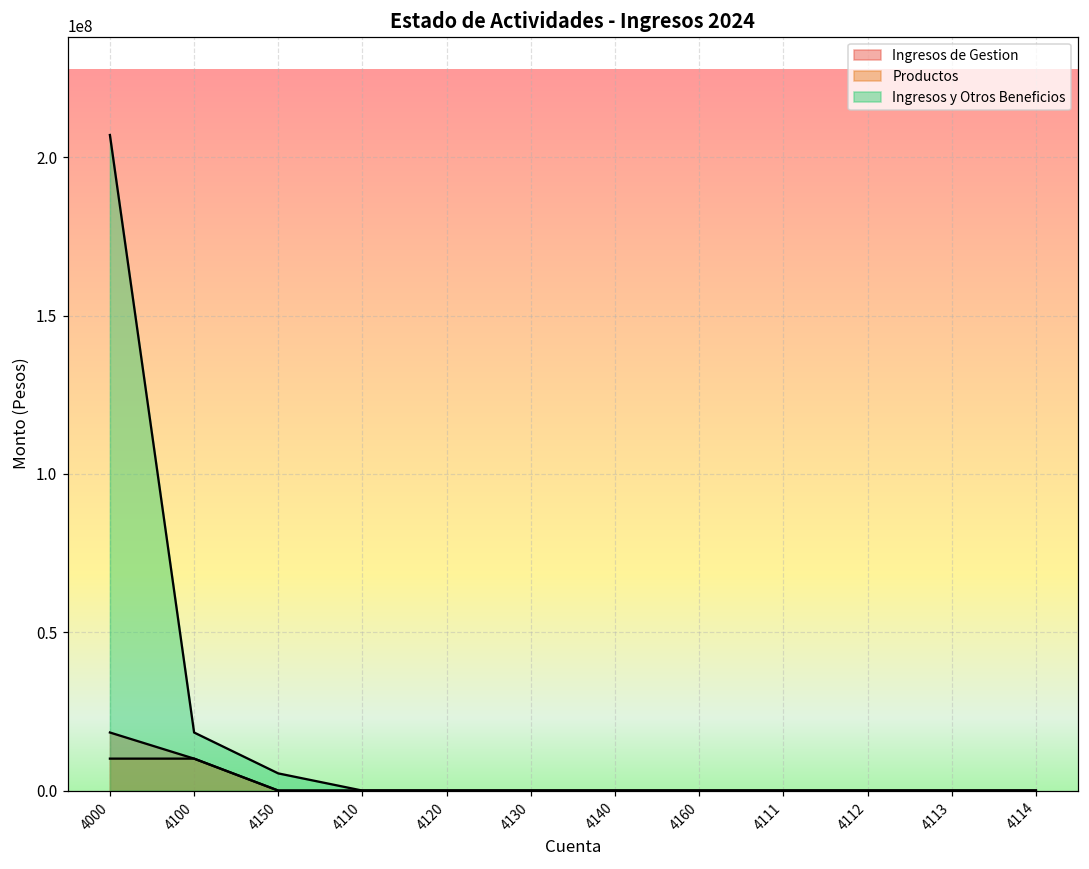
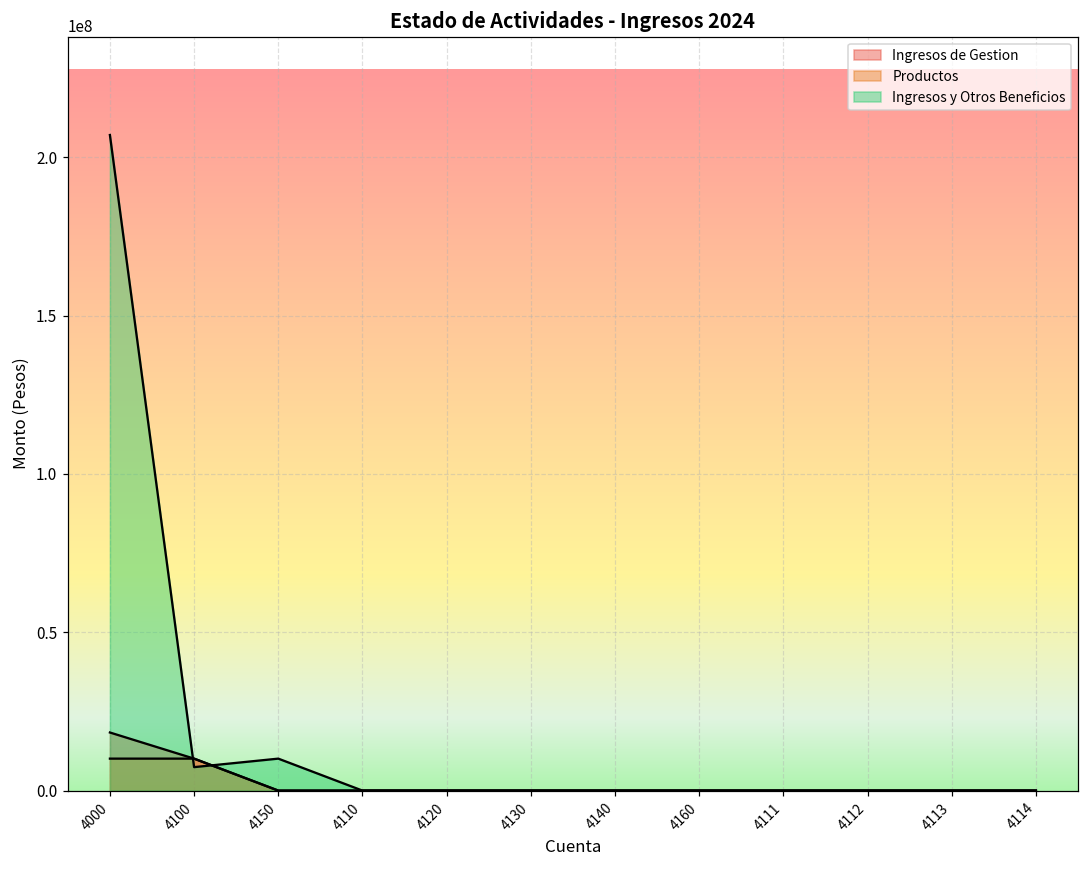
  {
    "Ingresos y Otros Beneficios": {
      "4000": 207000000,
-     "4100": 18000000,
-     "4150": 5000000
+     "4100": 7000000,
+     "4150": 10000000
    }
  }
